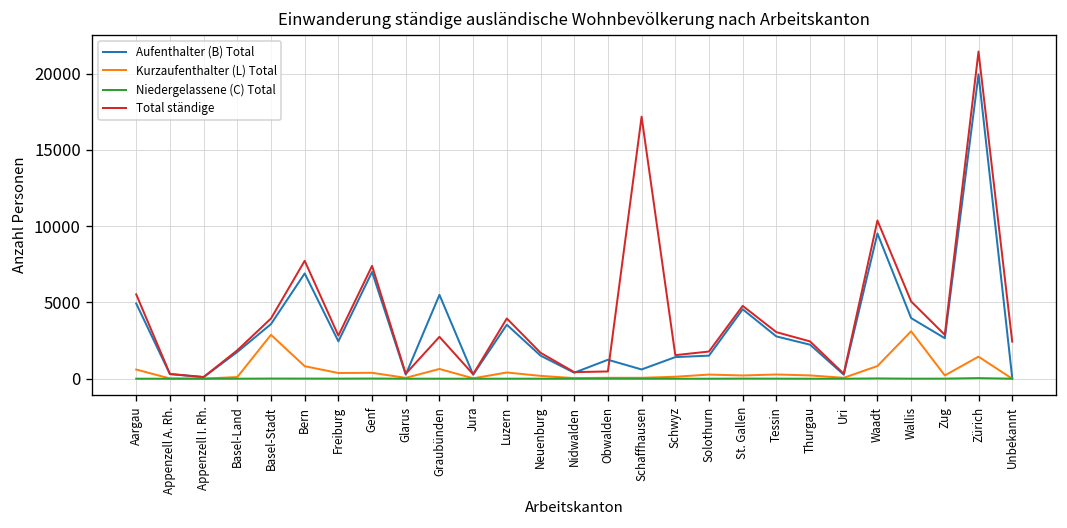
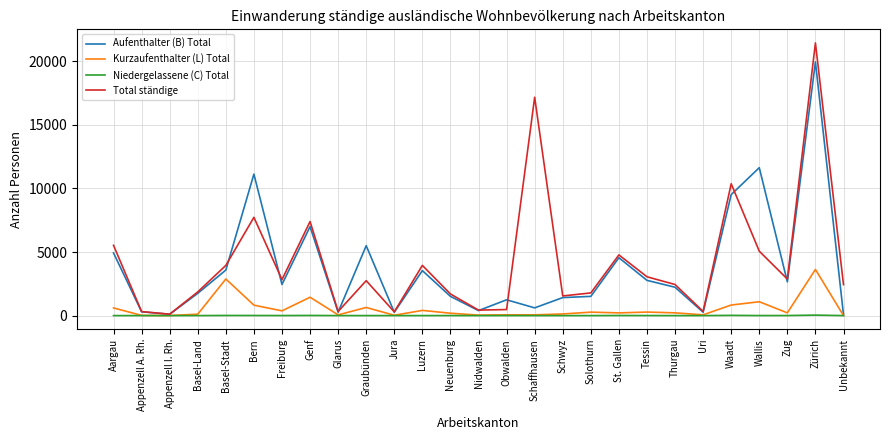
  {
    "Aufenthalter (B) Total": {
      "Aargau": 4900,
      "Basel-Stadt": 3600,
-     "Bern": 6900,
+     "Bern": 11100,
      "Freiburg": 2500,
      "Genf": 7000,
      "Graubünden": 5500,
      "Luzern": 3500,
      "Obwalden": 1200,
      "Schaffhausen": 600,
      "Solothurn": 1500,
      "St. Gallen": 4600,
      "Tessin": 2800,
      "Thurgau": 2200,
      "Waadt": 9500,
-     "Wallis": 4000,
+     "Wallis": 11600,
      "Zug": 2700,
      "Zürich": 20000
    },
    "Kurzaufenthalter (L) Total": {
      "Aargau": 600,
      "Basel-Stadt": 2900,
      "Bern": 800,
      "Freiburg": 400,
-     "Genf": 400,
+     "Genf": 1400,
      "Graubünden": 600,
      "Luzern": 400,
      "Solothurn": 300,
      "St. Gallen": 200,
      "Tessin": 300,
      "Thurgau": 200,
      "Waadt": 800,
-     "Wallis": 3100,
+     "Wallis": 1100,
      "Zug": 200,
-     "Zürich": 1400
+     "Zürich": 3600
    },
    "Niedergelassene (C) Total": {
      "Aargau": 0,
      "Basel-Stadt": 0,
      "Bern": 0,
      "Freiburg": 0,
      "Genf": 0,
      "Graubünden": 0,
      "Luzern": 0,
      "Solothurn": 0,
      "St. Gallen": 0,
      "Tessin": 0,
      "Thurgau": 0,
      "Waadt": 0,
      "Wallis": 0,
      "Zug": 0,
      "Zürich": 0
    },
    "Total ständige": {
      "Aargau": 5500,
      "Basel-Stadt": 3900,
      "Bern": 7700,
      "Freiburg": 2800,
      "Genf": 7400,
      "Graubünden": 2700,
      "Luzern": 3900,
      "Obwalden": 500,
      "Schaffhausen": 17200,
      "Solothurn": 1800,
      "St. Gallen": 4800,
      "Tessin": 3100,
      "Thurgau": 2400,
      "Waadt": 10400,
      "Wallis": 5100,
      "Zug": 2900,
      "Zürich": 21500,
      "Unbekannt": 2400
    }
  }
